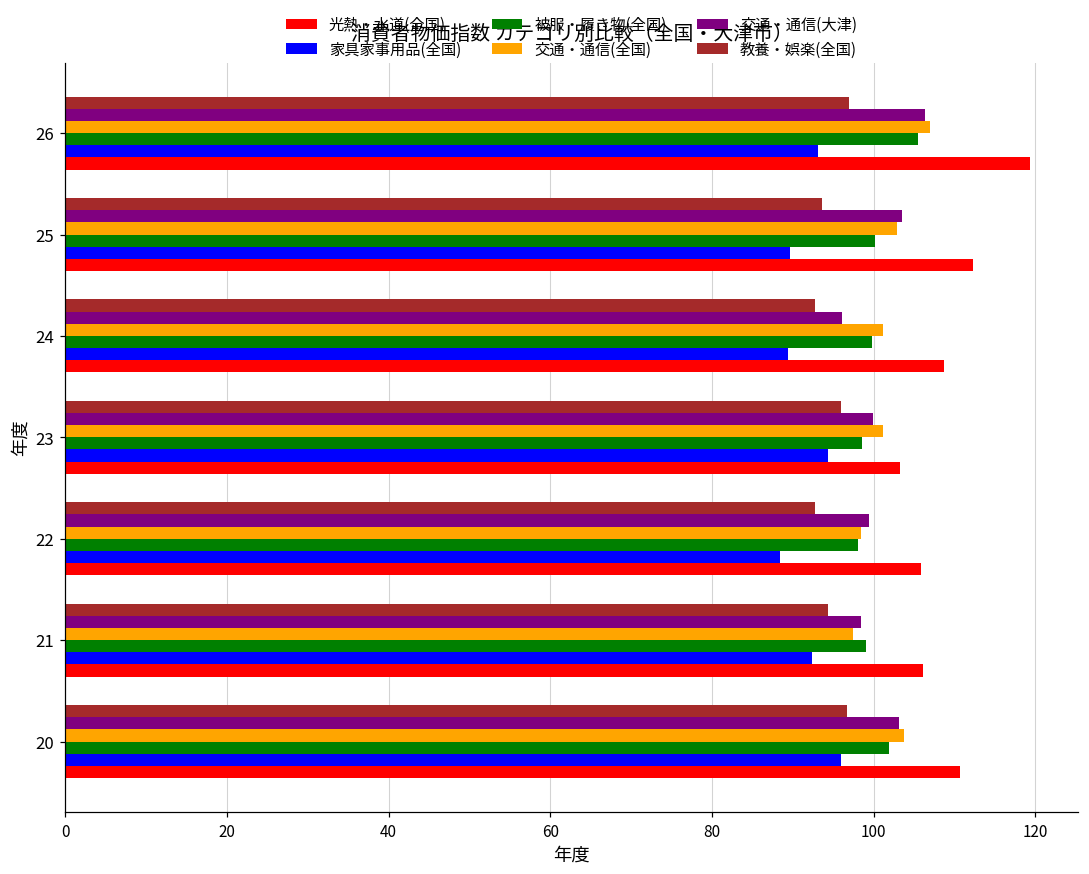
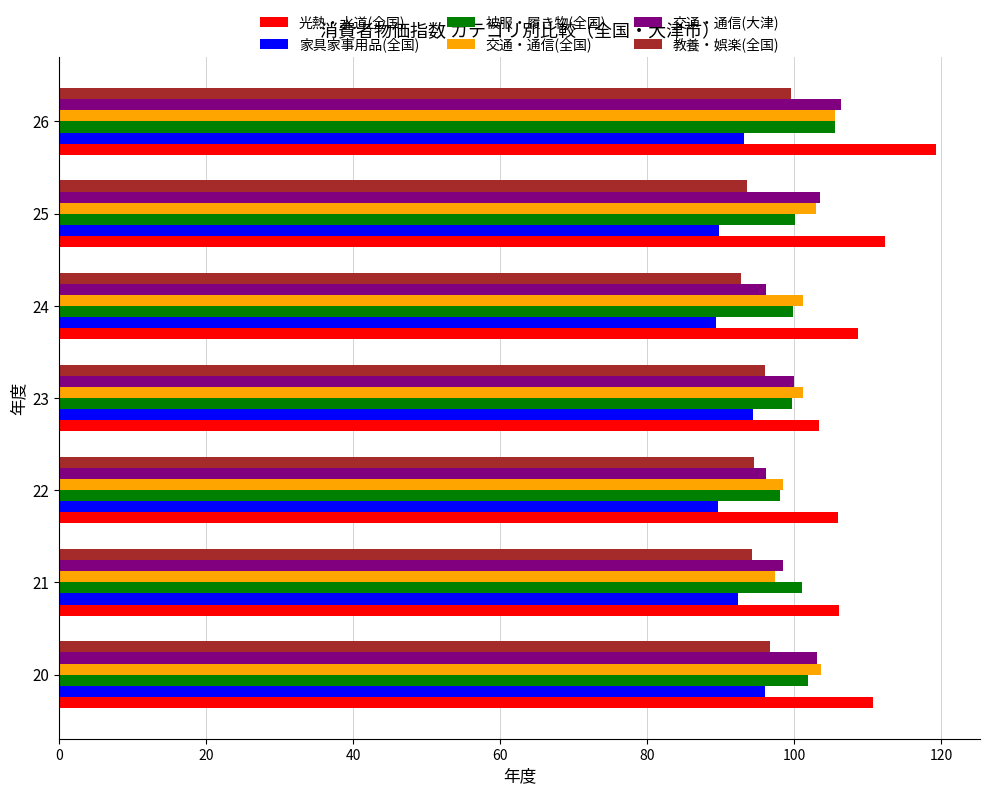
  {
    "光熱・水道(全国)": {
      "26": 119,
      "25": 112,
      "24": 109,
      "23": 103,
      "22": 106,
      "21": 106,
      "20": 111
    },
    "家具家事用品(全国)": {
      "26": 93,
      "25": 90,
      "24": 89,
      "23": 94,
-     "22": 88,
+     "22": 90,
      "21": 92,
      "20": 96
    },
    "被服・履き物(全国)": {
      "26": 106,
      "25": 100,
      "24": 100,
-     "23": 99,
+     "23": 100,
      "22": 98,
-     "21": 99,
+     "21": 101,
      "20": 102
    },
    "交通・通信(全国)": {
-     "26": 107,
+     "26": 106,
      "25": 103,
      "24": 101,
      "23": 101,
      "22": 98,
      "21": 97,
      "20": 104
    },
    "交通・通信(大津)": {
      "26": 106,
      "25": 104,
      "24": 96,
      "23": 100,
-     "22": 99,
+     "22": 96,
      "21": 98,
      "20": 103
    },
    "教養・娯楽(全国)": {
-     "26": 97,
+     "26": 100,
      "25": 94,
      "24": 93,
      "23": 96,
-     "22": 93,
+     "22": 95,
      "21": 94,
      "20": 97
    }
  }
